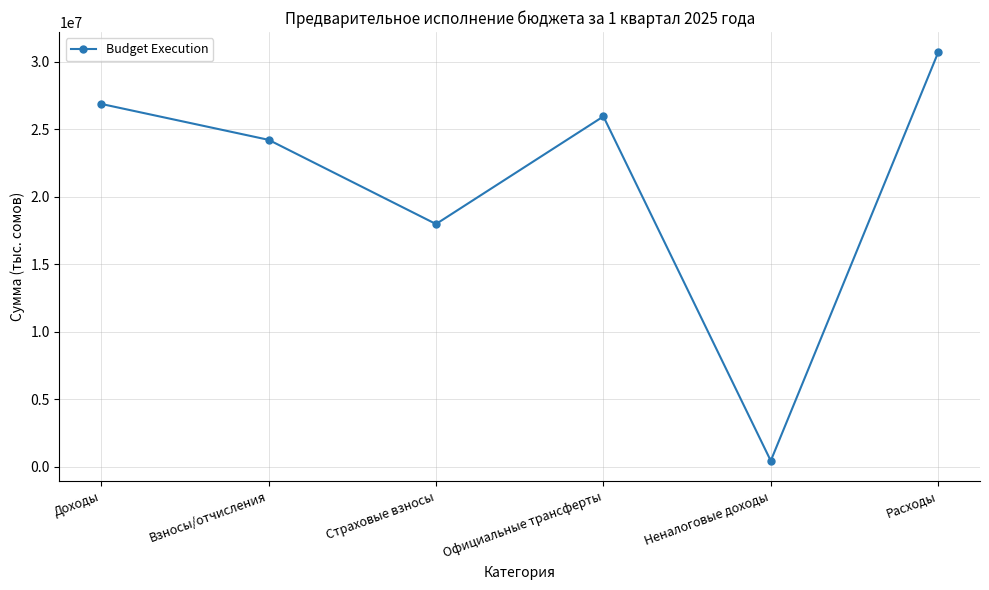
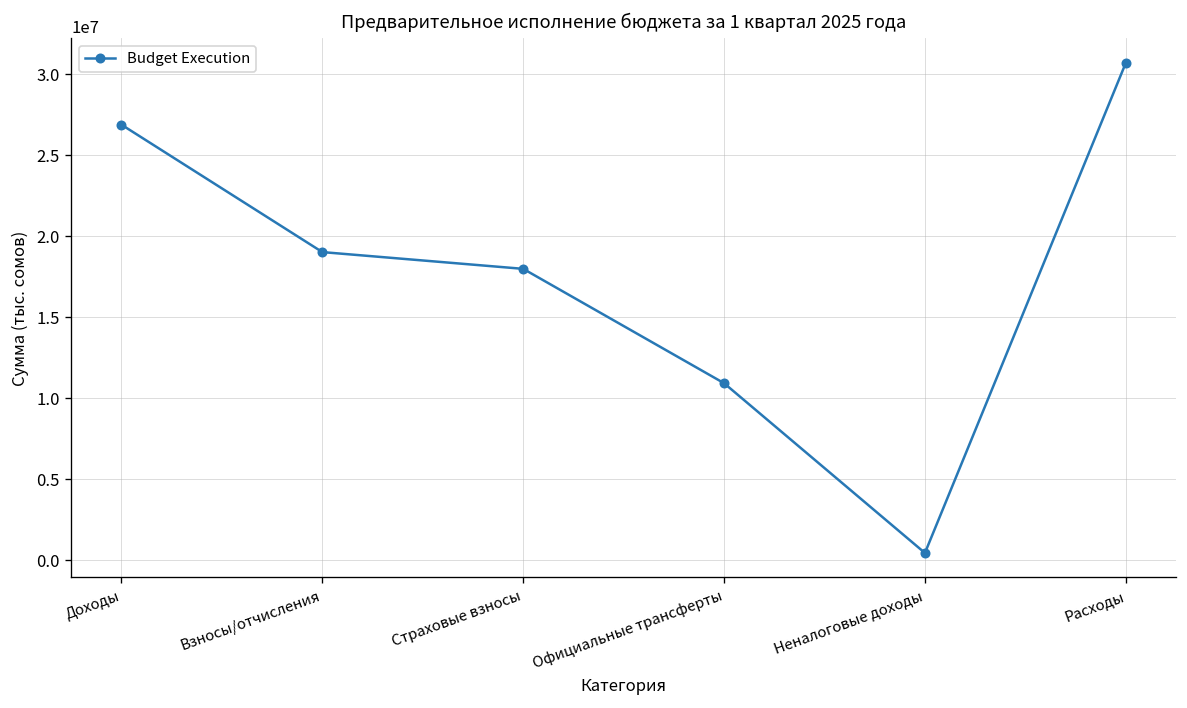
  {
    "Доходы": 26900000,
-   "Взносы/отчисления": 24200000,
+   "Взносы/отчисления": 19000000,
    "Страховые взносы": 18000000,
-   "Официальные трансферты": 26000000,
+   "Официальные трансферты": 10900000,
    "Неналоговые доходы": 400000,
    "Расходы": 30700000
  }
